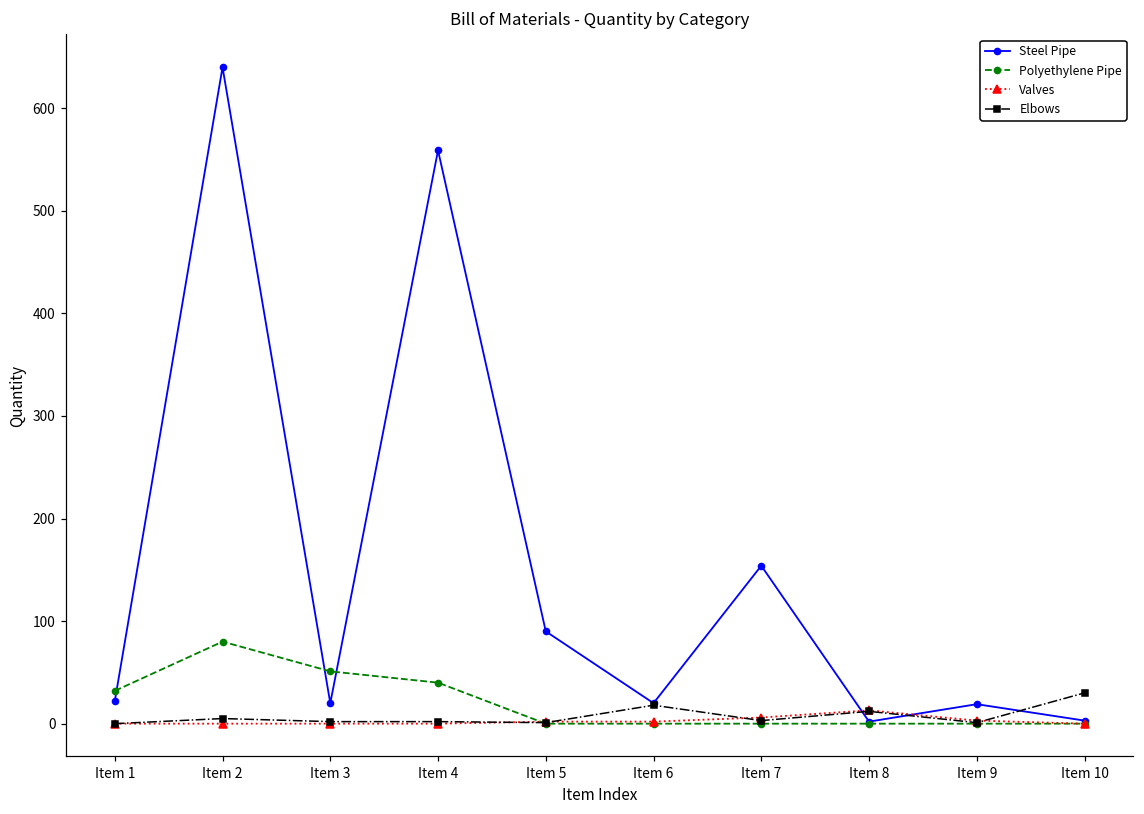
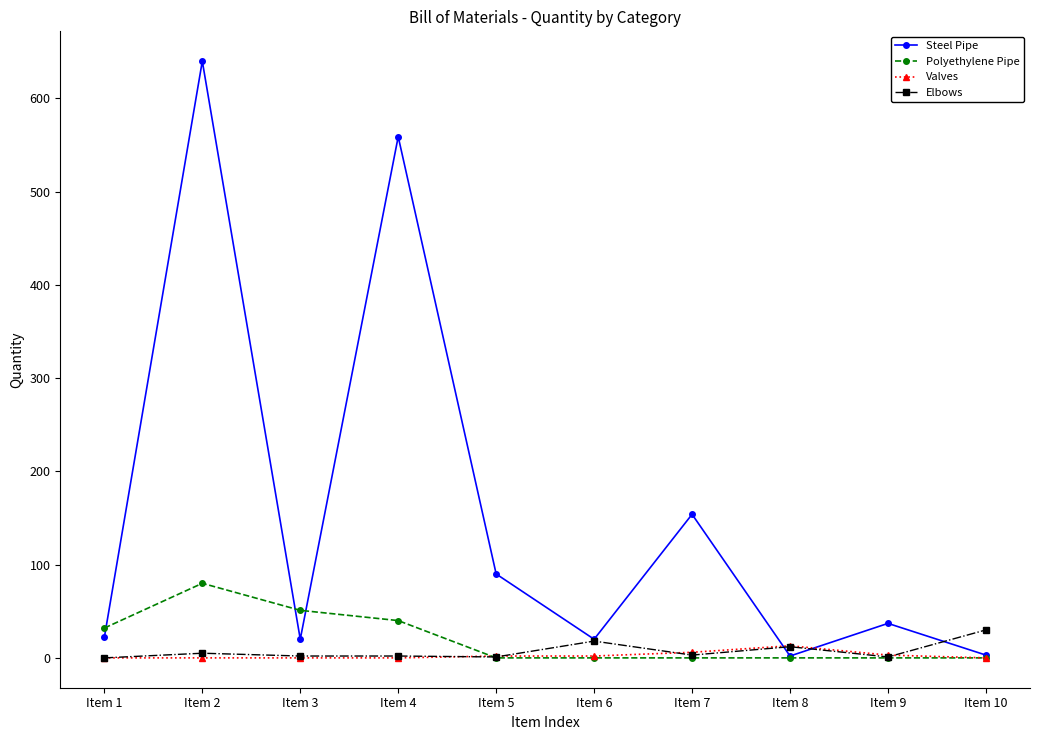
  {
    "Steel Pipe": {
      "Item 1": 20,
      "Item 2": 640,
      "Item 3": 20,
      "Item 4": 560,
      "Item 5": 90,
      "Item 7": 150,
-     "Item 9": 20,
+     "Item 9": 40,
      "Item 10": 0
    },
    "Polyethylene Pipe": {
      "Item 1": 30,
      "Item 2": 80,
      "Item 3": 50,
      "Item 4": 40,
      "Item 7": 0
    },
    "Valves": {
      "Item 2": 0,
      "Item 7": 10
    },
    "Elbows": {
      "Item 2": 10,
      "Item 7": 0,
      "Item 10": 30
    }
  }
